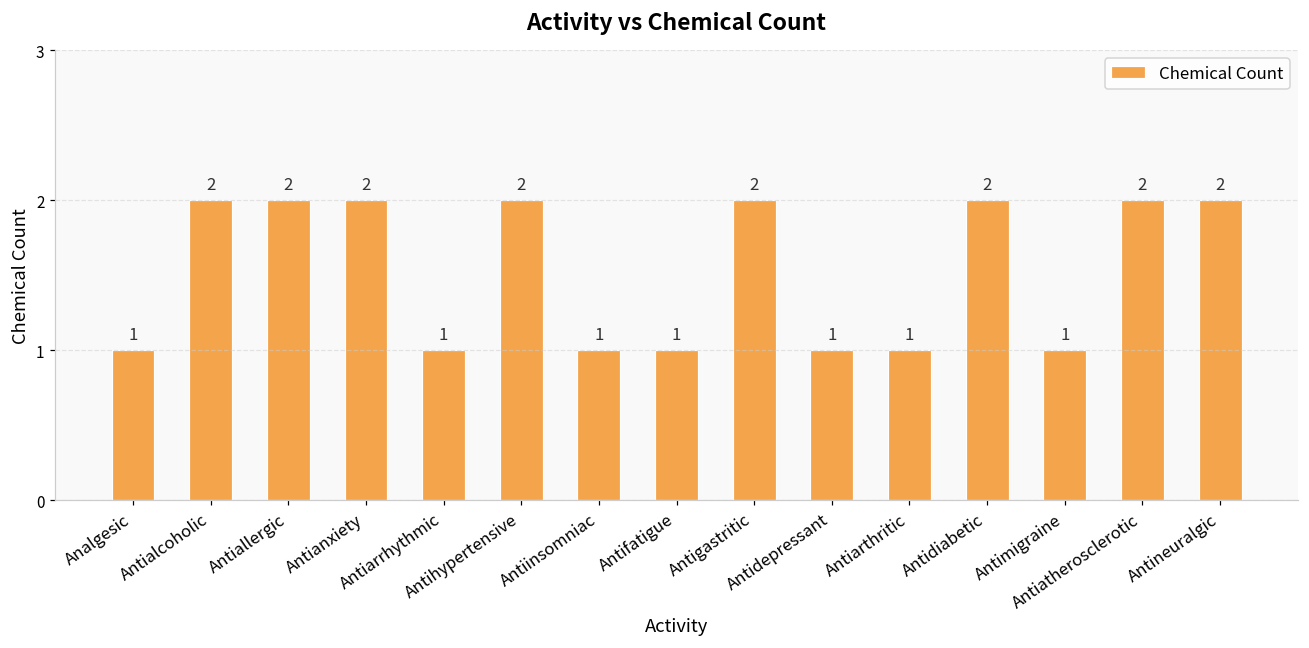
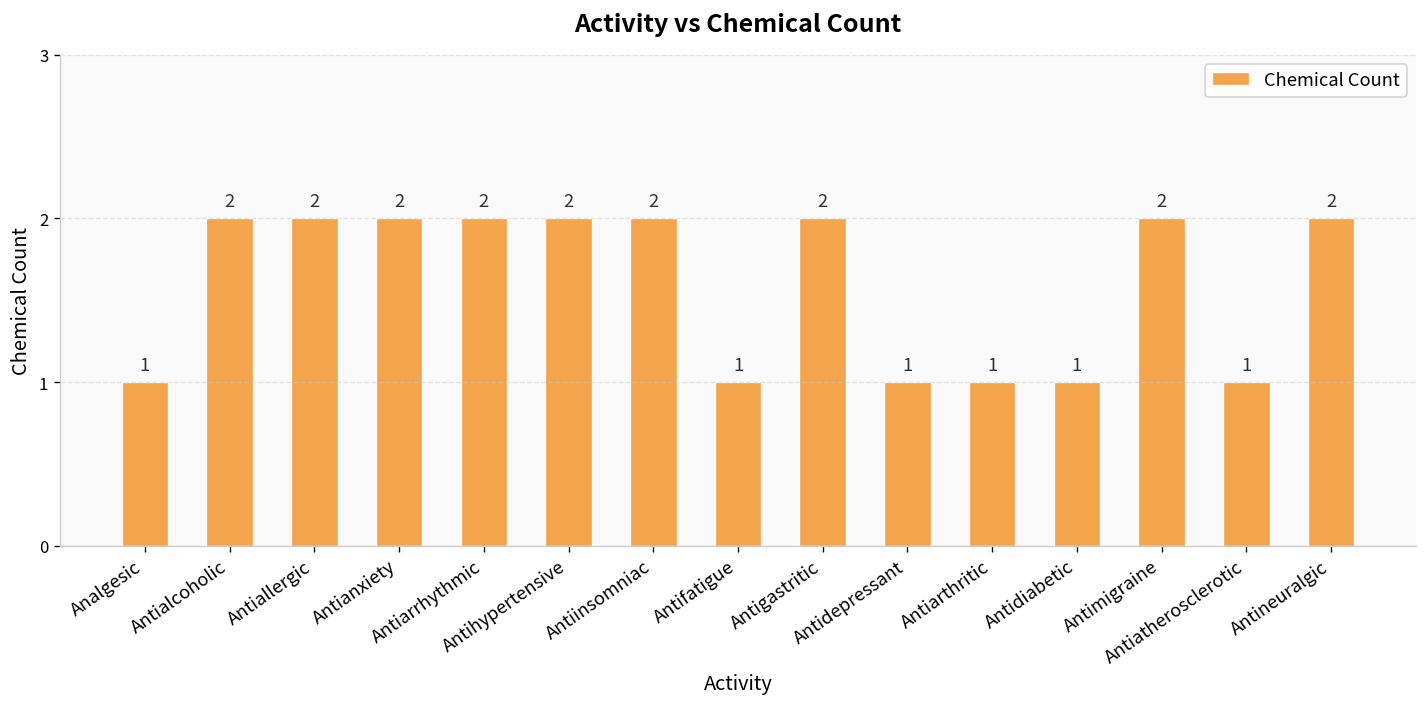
  {
    "Analgesic": 1,
    "Antialcoholic": 2,
    "Antiallergic": 2,
    "Antianxiety": 2,
-   "Antiarrhythmic": 1,
+   "Antiarrhythmic": 2,
    "Antihypertensive": 2,
-   "Antiinsomniac": 1,
+   "Antiinsomniac": 2,
    "Antifatigue": 1,
    "Antigastritic": 2,
    "Antidepressant": 1,
    "Antiarthritic": 1,
-   "Antidiabetic": 2,
-   "Antimigraine": 1,
-   "Antiatherosclerotic": 2,
+   "Antidiabetic": 1,
+   "Antimigraine": 2,
+   "Antiatherosclerotic": 1,
    "Antineuralgic": 2
  }
